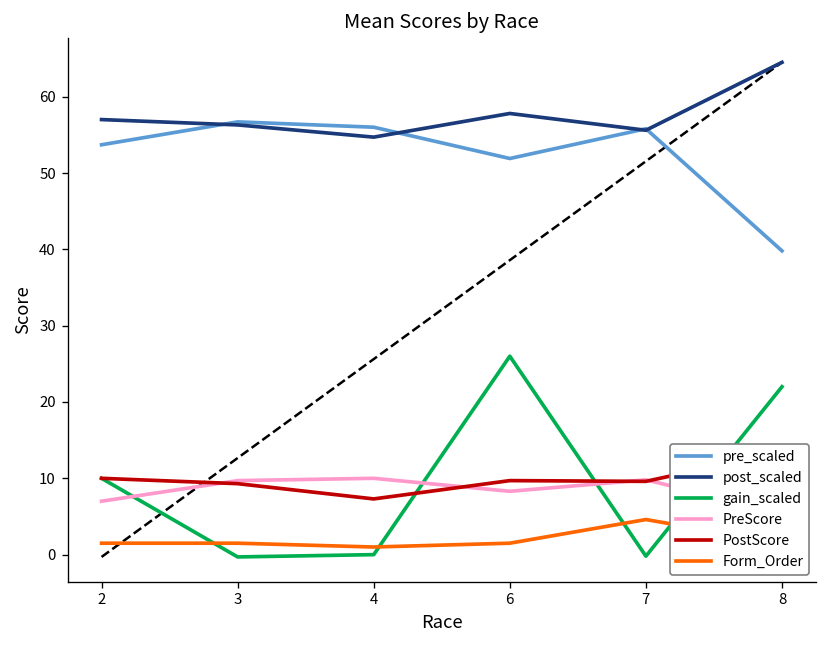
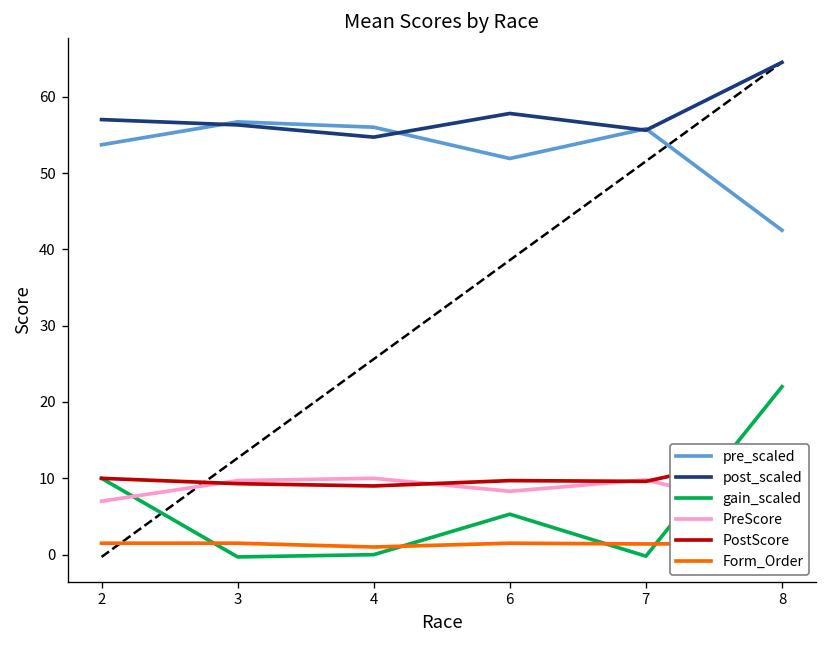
  {
    "pre_scaled": {
      "2": 54,
      "4": 56,
      "6": 52,
-     "8": 40
+     "8": 43
    },
    "post_scaled": {
      "2": 57,
      "4": 55,
      "6": 58
    },
    "gain_scaled": {
      "3": 0,
      "4": 0,
-     "6": 26,
+     "6": 5,
      "7": 0,
      "8": 22
    },
    "PreScore": {
      "2": 7,
      "3": 10,
      "4": 10,
      "6": 8
    },
    "PostScore": {
      "3": 9,
-     "4": 7,
+     "4": 9,
      "6": 10
    },
    "Form_Order": {
      "2": 2,
      "3": 2,
      "4": 1,
      "6": 2,
-     "7": 5
+     "7": 1
    }
  }
